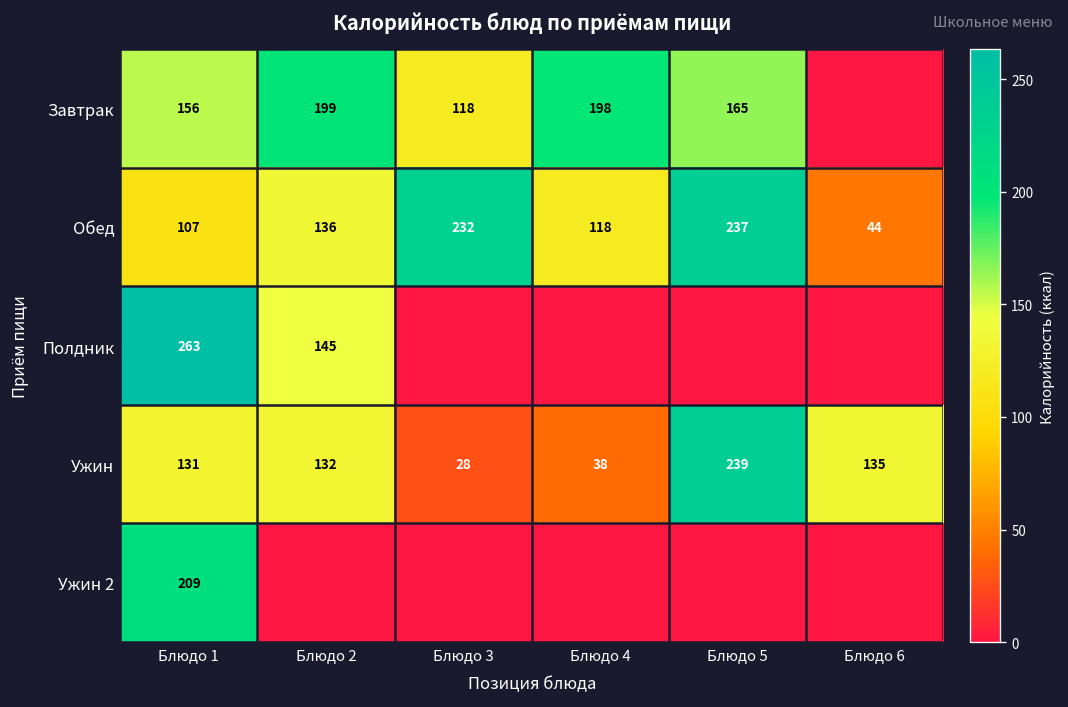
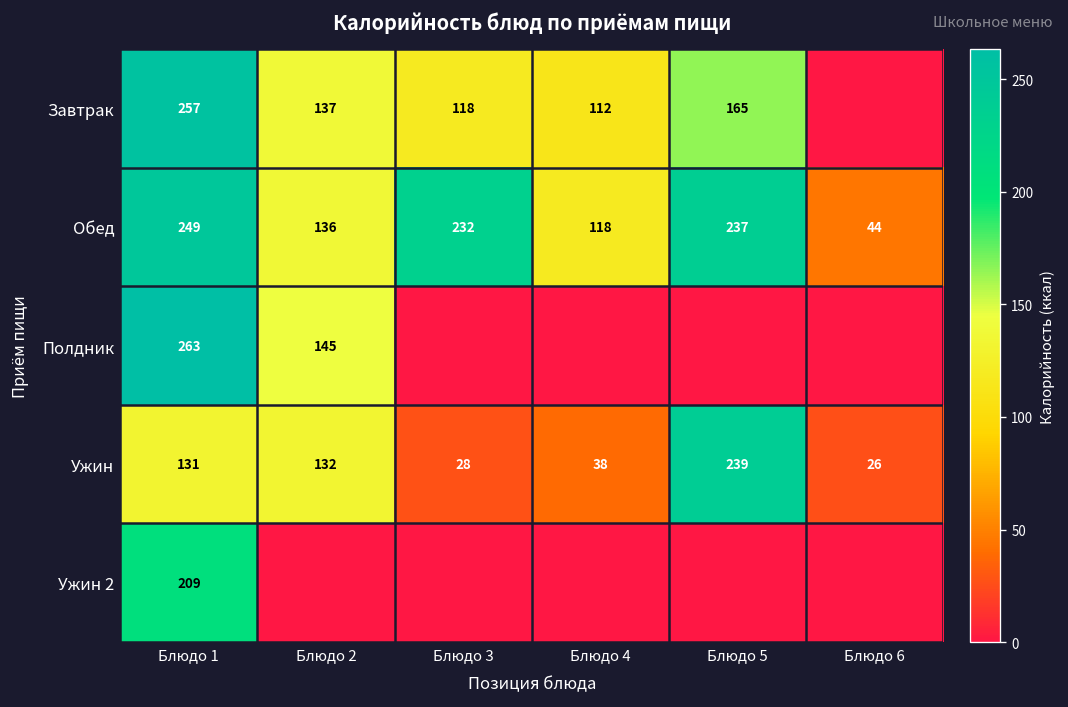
  {
    "Завтрак": {
-     "Блюдо 1": 156,
-     "Блюдо 2": 199,
+     "Блюдо 1": 257,
+     "Блюдо 2": 137,
      "Блюдо 3": 118,
-     "Блюдо 4": 198,
+     "Блюдо 4": 112,
      "Блюдо 5": 165
    },
    "Обед": {
-     "Блюдо 1": 107,
+     "Блюдо 1": 249,
      "Блюдо 2": 136,
      "Блюдо 3": 232,
      "Блюдо 4": 118,
      "Блюдо 5": 237,
      "Блюдо 6": 44
    },
    "Полдник": {
      "Блюдо 1": 263,
      "Блюдо 2": 145
    },
    "Ужин": {
      "Блюдо 1": 131,
      "Блюдо 2": 132,
      "Блюдо 3": 28,
      "Блюдо 4": 38,
      "Блюдо 5": 239,
-     "Блюдо 6": 135
+     "Блюдо 6": 26
    },
    "Ужин 2": {
      "Блюдо 1": 209
    }
  }
